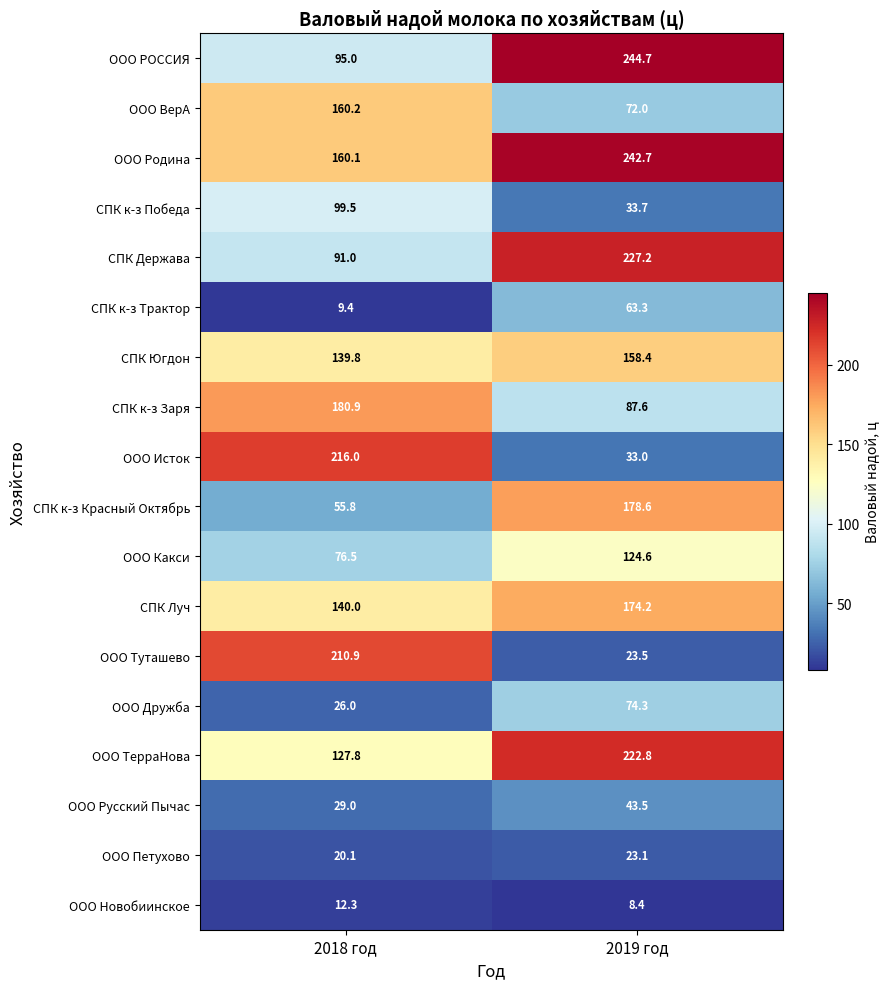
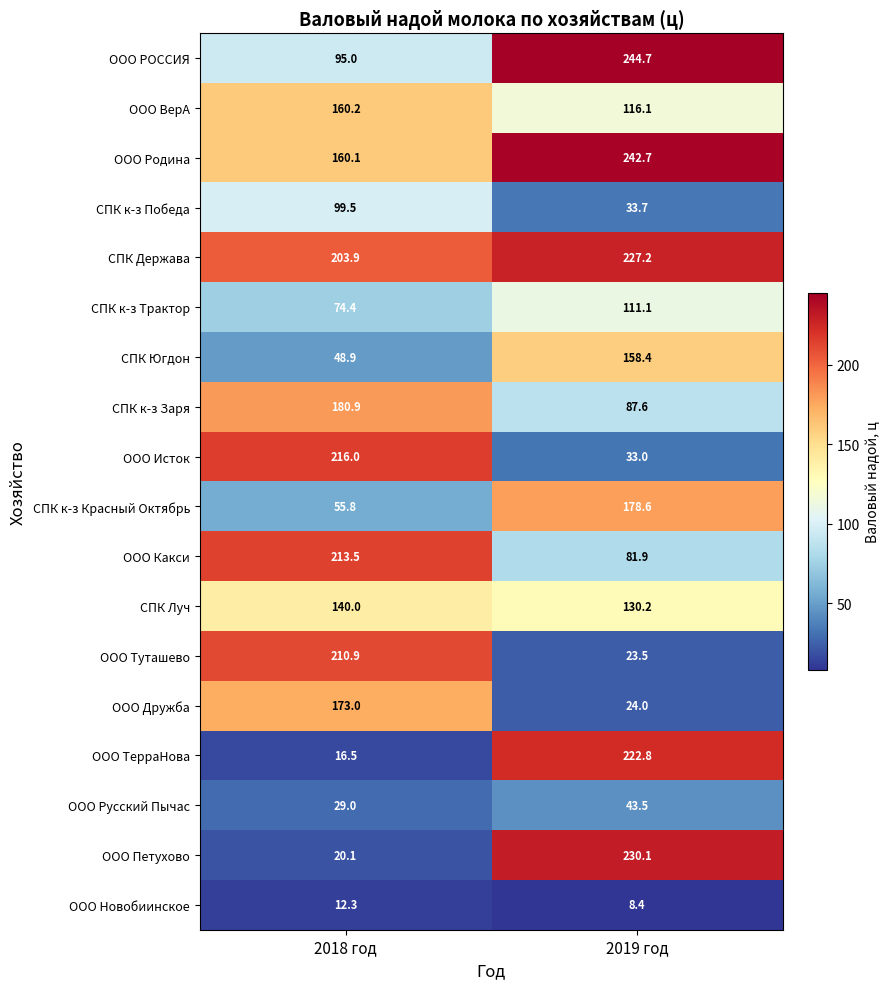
  {
    "ООО РОССИЯ": {
      "2018 год": 95.0,
      "2019 год": 244.7
    },
    "ООО ВерА": {
      "2018 год": 160.2,
-     "2019 год": 72.0
+     "2019 год": 116.1
    },
    "ООО Родина": {
      "2018 год": 160.1,
      "2019 год": 242.7
    },
    "СПК к-з Победа": {
      "2018 год": 99.5,
      "2019 год": 33.7
    },
    "СПК Держава": {
-     "2018 год": 91.0,
+     "2018 год": 203.9,
      "2019 год": 227.2
    },
    "СПК к-з Трактор": {
-     "2018 год": 9.4,
-     "2019 год": 63.3
+     "2018 год": 74.4,
+     "2019 год": 111.1
    },
    "СПК Югдон": {
-     "2018 год": 139.8,
+     "2018 год": 48.9,
      "2019 год": 158.4
    },
    "СПК к-з Заря": {
      "2018 год": 180.9,
      "2019 год": 87.6
    },
    "ООО Исток": {
      "2018 год": 216.0,
      "2019 год": 33.0
    },
    "СПК к-з Красный Октябрь": {
      "2018 год": 55.8,
      "2019 год": 178.6
    },
    "ООО Какси": {
-     "2018 год": 76.5,
-     "2019 год": 124.6
+     "2018 год": 213.5,
+     "2019 год": 81.9
    },
    "СПК Луч": {
      "2018 год": 140.0,
-     "2019 год": 174.2
+     "2019 год": 130.2
    },
    "ООО Туташево": {
      "2018 год": 210.9,
      "2019 год": 23.5
    },
    "ООО Дружба": {
-     "2018 год": 26.0,
-     "2019 год": 74.3
+     "2018 год": 173.0,
+     "2019 год": 24.0
    },
    "ООО ТерраНова": {
-     "2018 год": 127.8,
+     "2018 год": 16.5,
      "2019 год": 222.8
    },
    "ООО Русский Пычас": {
      "2018 год": 29.0,
      "2019 год": 43.5
    },
    "ООО Петухово": {
      "2018 год": 20.1,
-     "2019 год": 23.1
+     "2019 год": 230.1
    },
    "ООО Новобиинское": {
      "2018 год": 12.3,
      "2019 год": 8.4
    }
  }
